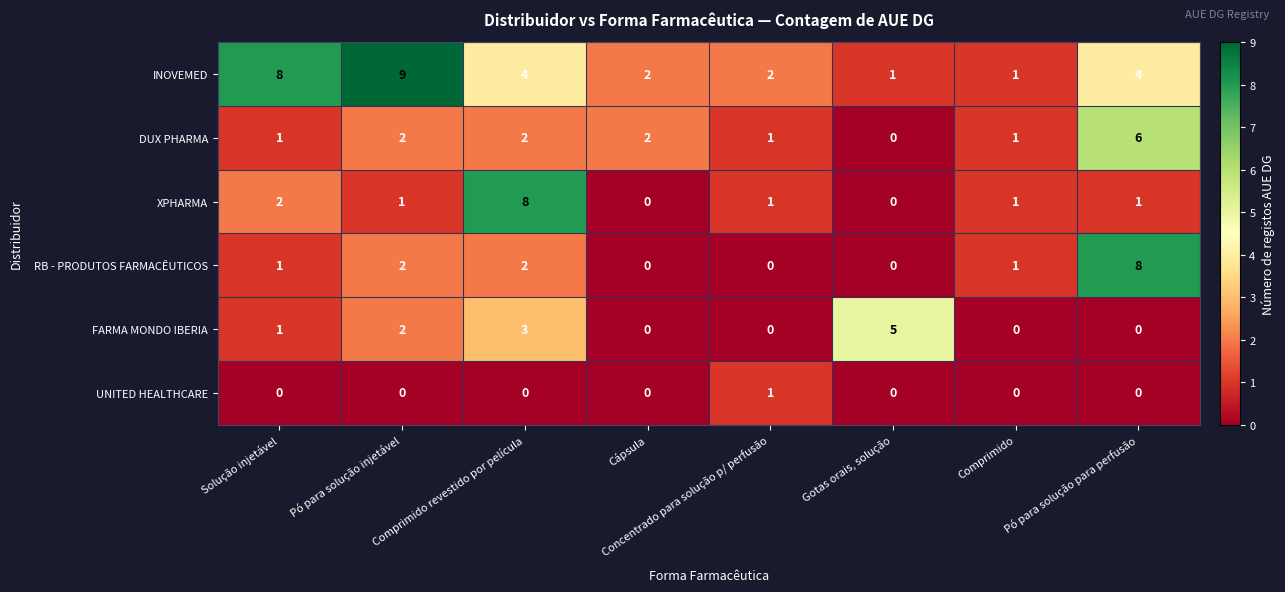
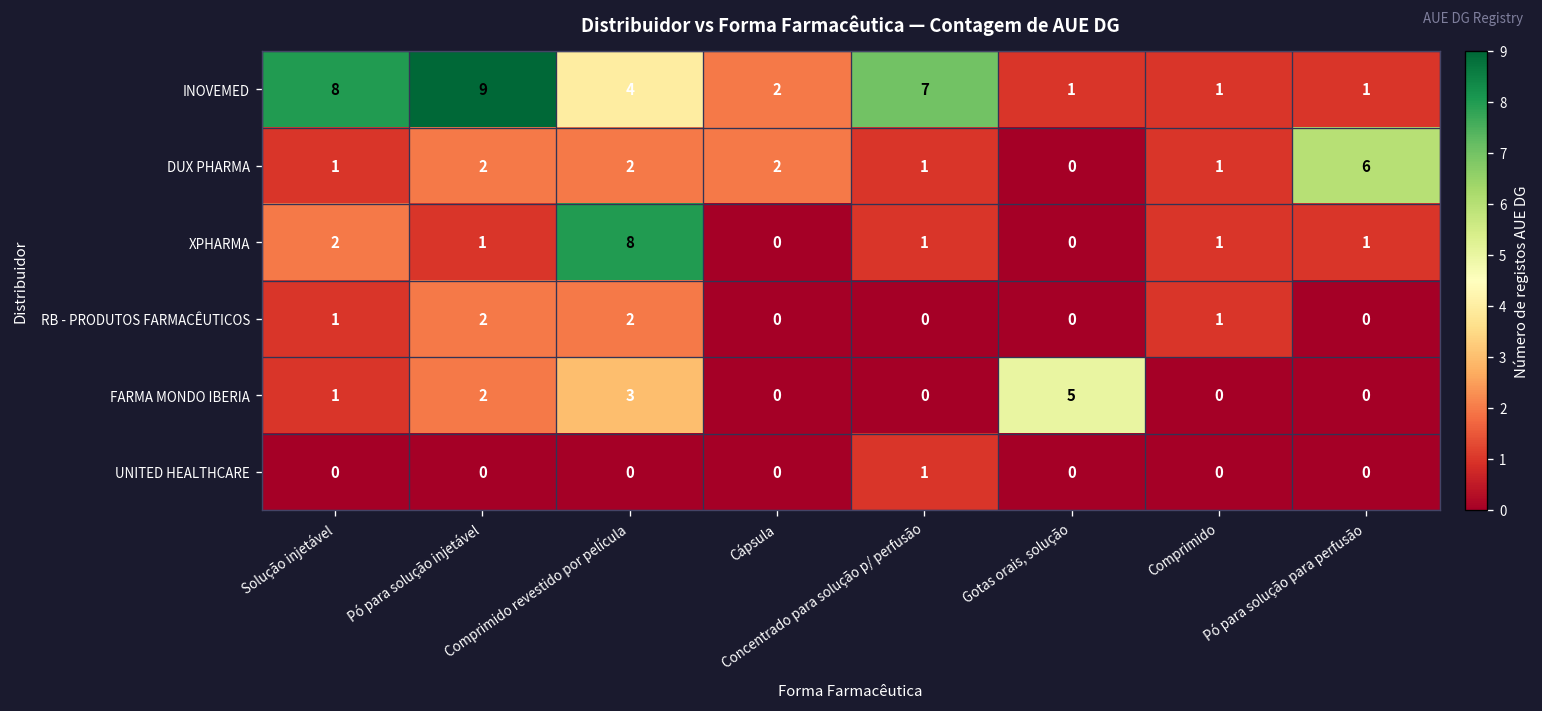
  {
    "INOVEMED": {
      "Solução injetável": 8,
      "Pó para solução injetável": 9,
      "Comprimido revestido por película": 4,
      "Cápsula": 2,
-     "Concentrado para solução p/ perfusão": 2,
+     "Concentrado para solução p/ perfusão": 7,
      "Gotas orais, solução": 1,
      "Comprimido": 1,
-     "Pó para solução para perfusão": 4
+     "Pó para solução para perfusão": 1
    },
    "DUX PHARMA": {
      "Solução injetável": 1,
      "Pó para solução injetável": 2,
      "Comprimido revestido por película": 2,
      "Cápsula": 2,
      "Concentrado para solução p/ perfusão": 1,
      "Gotas orais, solução": 0,
      "Comprimido": 1,
      "Pó para solução para perfusão": 6
    },
    "XPHARMA": {
      "Solução injetável": 2,
      "Pó para solução injetável": 1,
      "Comprimido revestido por película": 8,
      "Cápsula": 0,
      "Concentrado para solução p/ perfusão": 1,
      "Gotas orais, solução": 0,
      "Comprimido": 1,
      "Pó para solução para perfusão": 1
    },
    "RB - PRODUTOS FARMACÊUTICOS": {
      "Solução injetável": 1,
      "Pó para solução injetável": 2,
      "Comprimido revestido por película": 2,
      "Cápsula": 0,
      "Concentrado para solução p/ perfusão": 0,
      "Gotas orais, solução": 0,
      "Comprimido": 1,
-     "Pó para solução para perfusão": 8
+     "Pó para solução para perfusão": 0
    },
    "FARMA MONDO IBERIA": {
      "Solução injetável": 1,
      "Pó para solução injetável": 2,
      "Comprimido revestido por película": 3,
      "Cápsula": 0,
      "Concentrado para solução p/ perfusão": 0,
      "Gotas orais, solução": 5,
      "Comprimido": 0,
      "Pó para solução para perfusão": 0
    },
    "UNITED HEALTHCARE": {
      "Solução injetável": 0,
      "Pó para solução injetável": 0,
      "Comprimido revestido por película": 0,
      "Cápsula": 0,
      "Concentrado para solução p/ perfusão": 1,
      "Gotas orais, solução": 0,
      "Comprimido": 0,
      "Pó para solução para perfusão": 0
    }
  }
